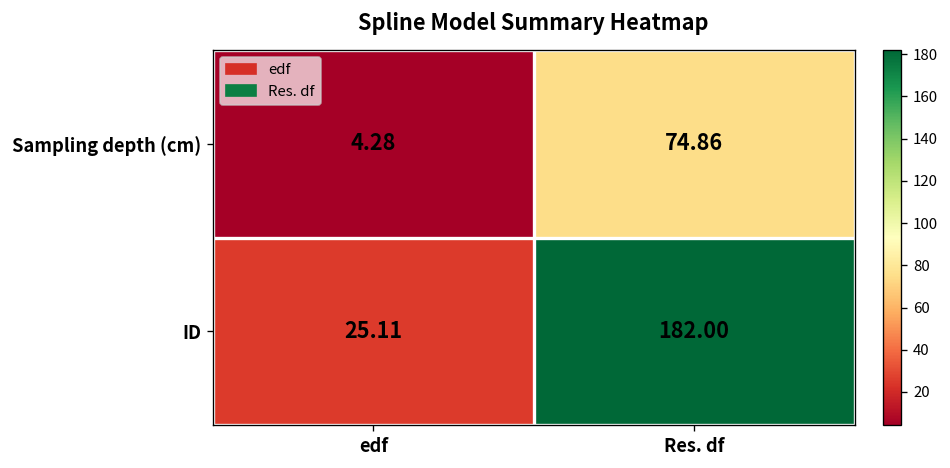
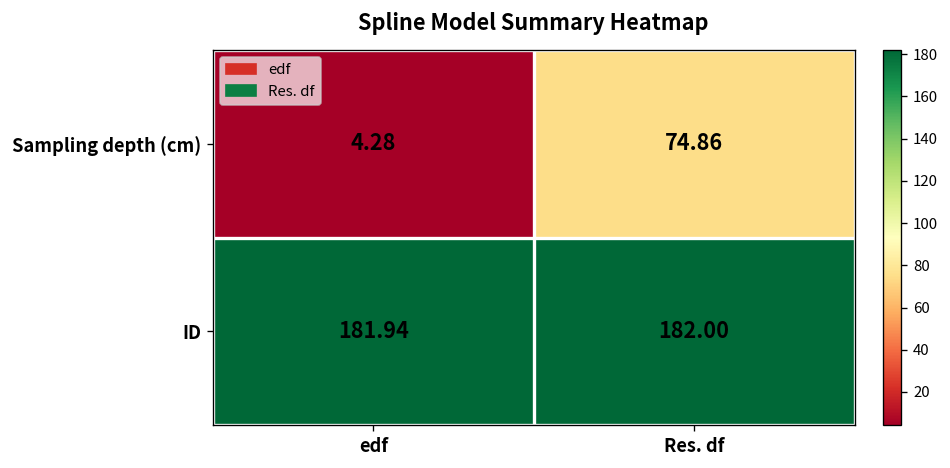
  {
    "Sampling depth (cm)": {
      "edf": 4.28,
      "Res. df": 74.86
    },
    "ID": {
-     "edf": 25.11,
+     "edf": 181.94,
      "Res. df": 182.00
    }
  }
